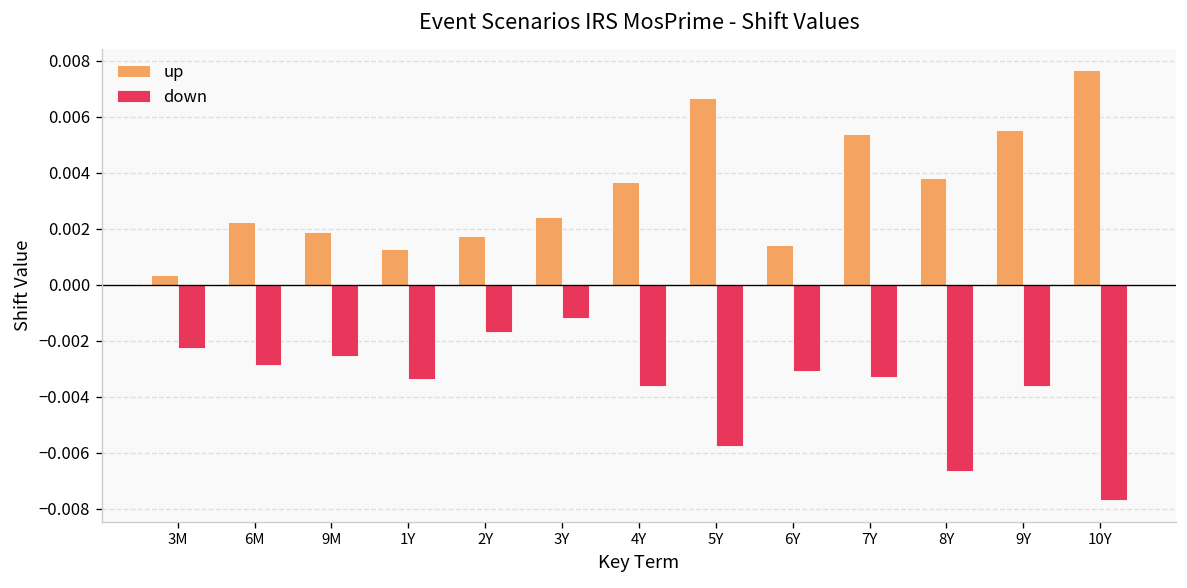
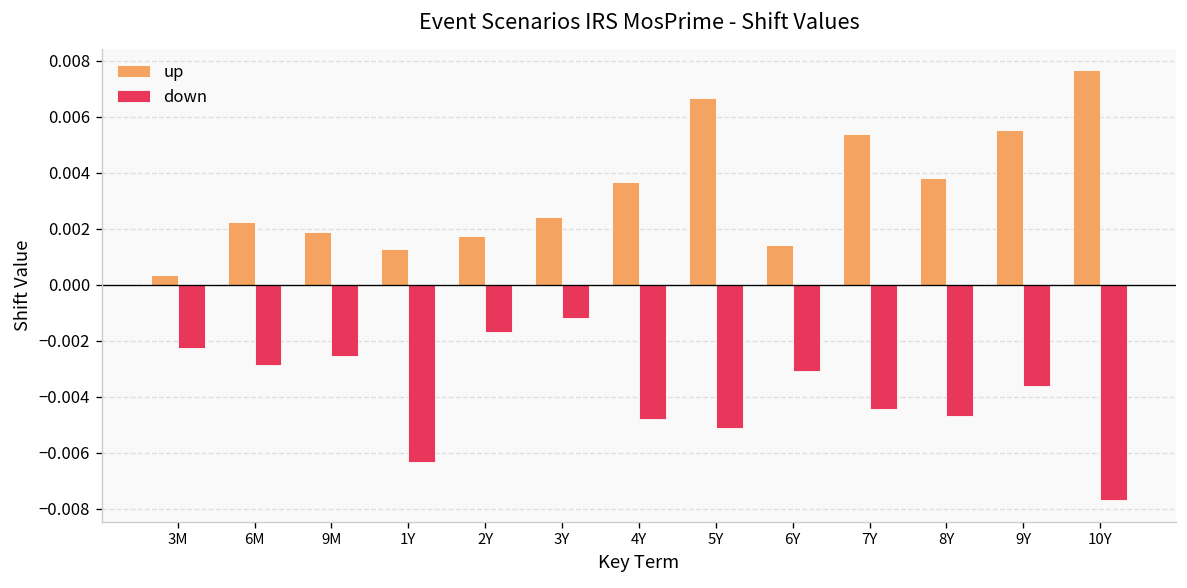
  {
    "up": {
      "3M": 0.0003,
      "6M": 0.0022,
      "9M": 0.0019,
      "1Y": 0.0013,
      "2Y": 0.0017,
      "3Y": 0.0024,
      "4Y": 0.0037,
      "5Y": 0.0067,
      "6Y": 0.0014,
      "7Y": 0.0054,
      "8Y": 0.0038,
      "9Y": 0.0055,
      "10Y": 0.0077
    },
    "down": {
      "3M": -0.0023,
      "6M": -0.0029,
      "9M": -0.0025,
-     "1Y": -0.0034,
+     "1Y": -0.0063,
      "2Y": -0.0017,
      "3Y": -0.0012,
-     "4Y": -0.0036,
-     "5Y": -0.0058,
+     "4Y": -0.0048,
+     "5Y": -0.0051,
      "6Y": -0.0031,
-     "7Y": -0.0033,
-     "8Y": -0.0066,
+     "7Y": -0.0045,
+     "8Y": -0.0047,
      "9Y": -0.0036,
      "10Y": -0.0077
    }
  }
